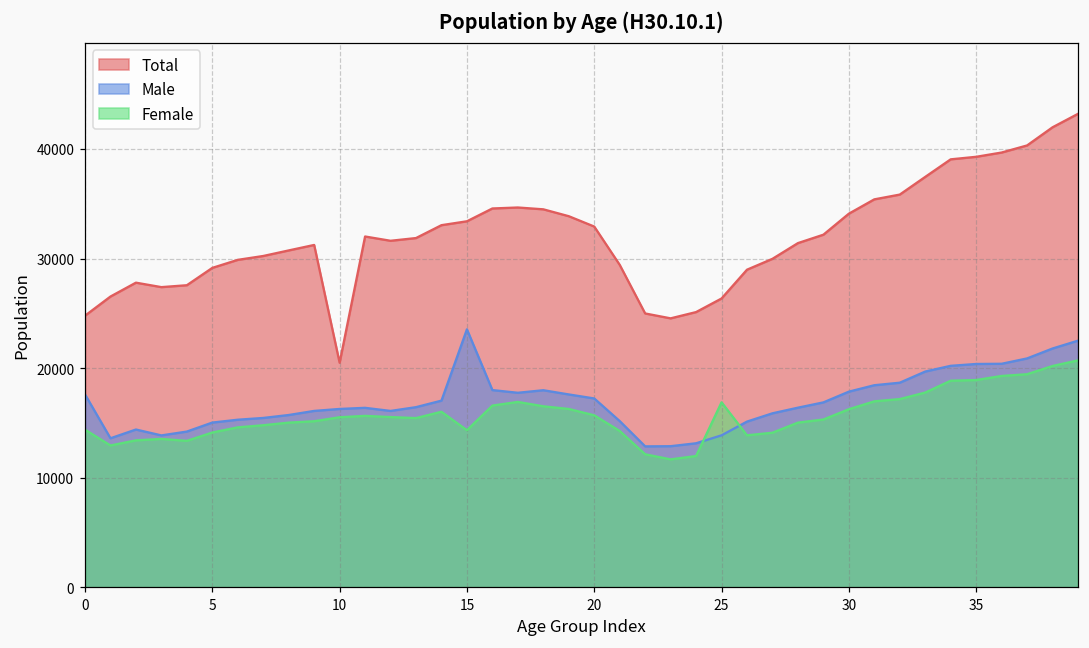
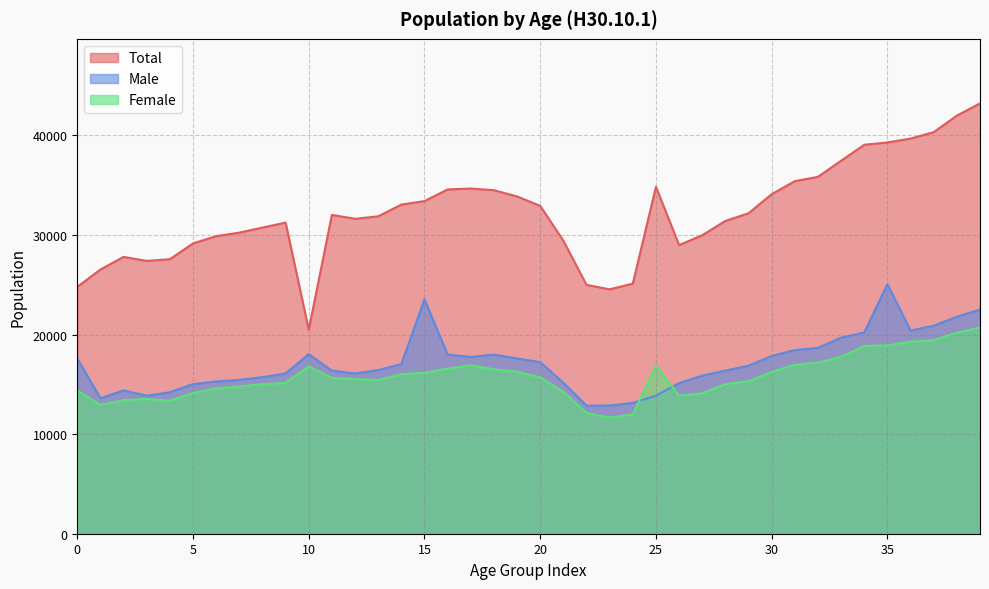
  {
    "Total": {
      "0": 25000,
      "5": 29000,
      "10": 20000,
      "15": 33000,
      "20": 33000,
-     "25": 26000,
+     "25": 35000,
      "30": 34000,
      "35": 39000
    },
    "Male": {
      "0": 18000,
      "5": 15000,
-     "10": 16000,
+     "10": 18000,
      "15": 24000,
      "20": 17000,
      "25": 14000,
      "30": 18000,
-     "35": 20000
+     "35": 25000
    },
    "Female": {
      "0": 14000,
      "5": 14000,
-     "10": 16000,
-     "15": 14000,
+     "10": 17000,
+     "15": 16000,
      "20": 16000,
      "25": 17000,
      "30": 16000,
      "35": 19000
    }
  }
